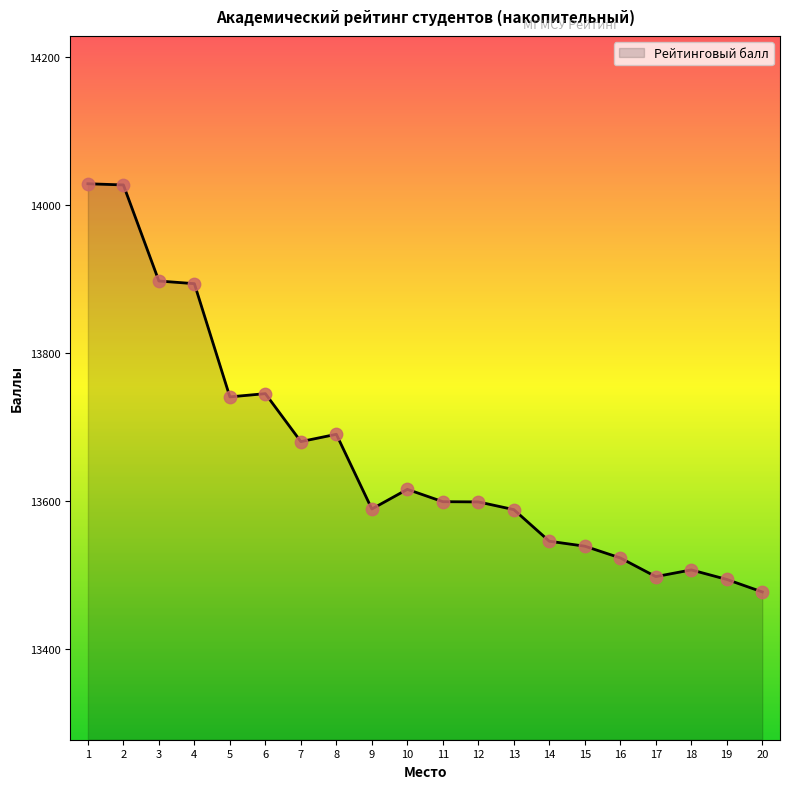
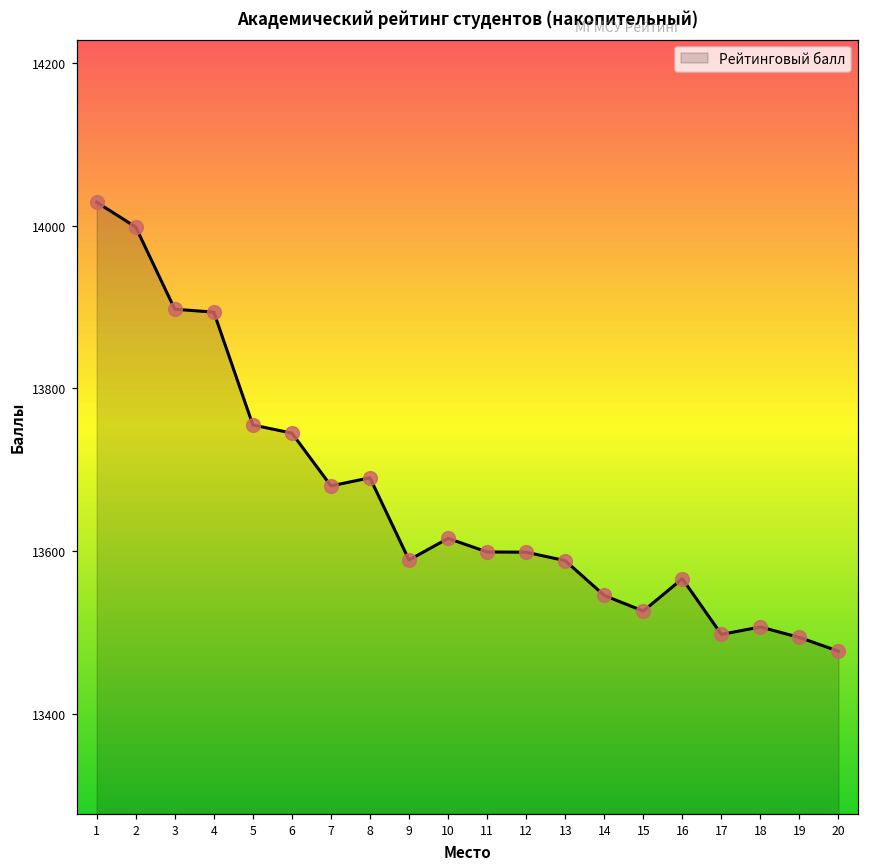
  {
    "1": 14030,
-   "2": 14030,
+   "2": 14000,
    "3": 13900,
    "4": 13890,
-   "5": 13740,
+   "5": 13760,
    "6": 13750,
    "7": 13680,
    "8": 13690,
    "9": 13590,
    "10": 13620,
    "11": 13600,
    "12": 13600,
    "13": 13590,
    "14": 13550,
-   "15": 13540,
-   "16": 13520,
+   "15": 13530,
+   "16": 13570,
    "17": 13500,
    "18": 13510,
    "19": 13490,
    "20": 13480
  }
